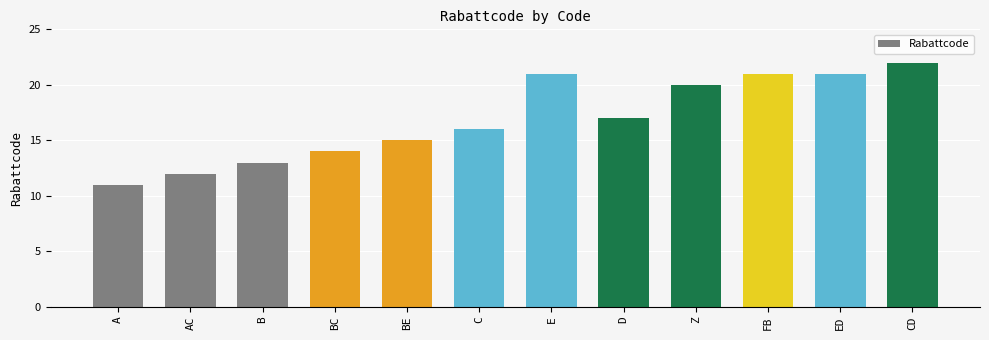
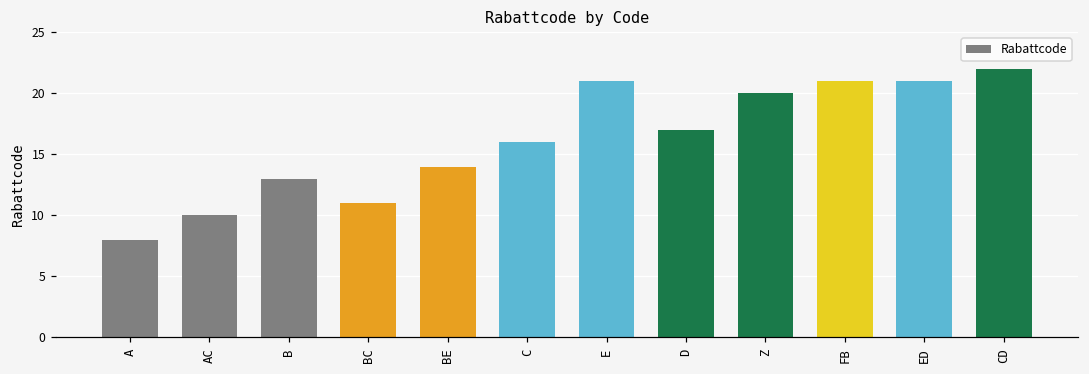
  {
-   "A": 11,
-   "AC": 12,
+   "A": 8,
+   "AC": 10,
    "B": 13,
-   "BC": 14,
-   "BE": 15,
+   "BC": 11,
+   "BE": 14,
    "C": 16,
    "E": 21,
    "D": 17,
    "Z": 20,
    "FB": 21,
    "ED": 21,
    "CD": 22
  }
